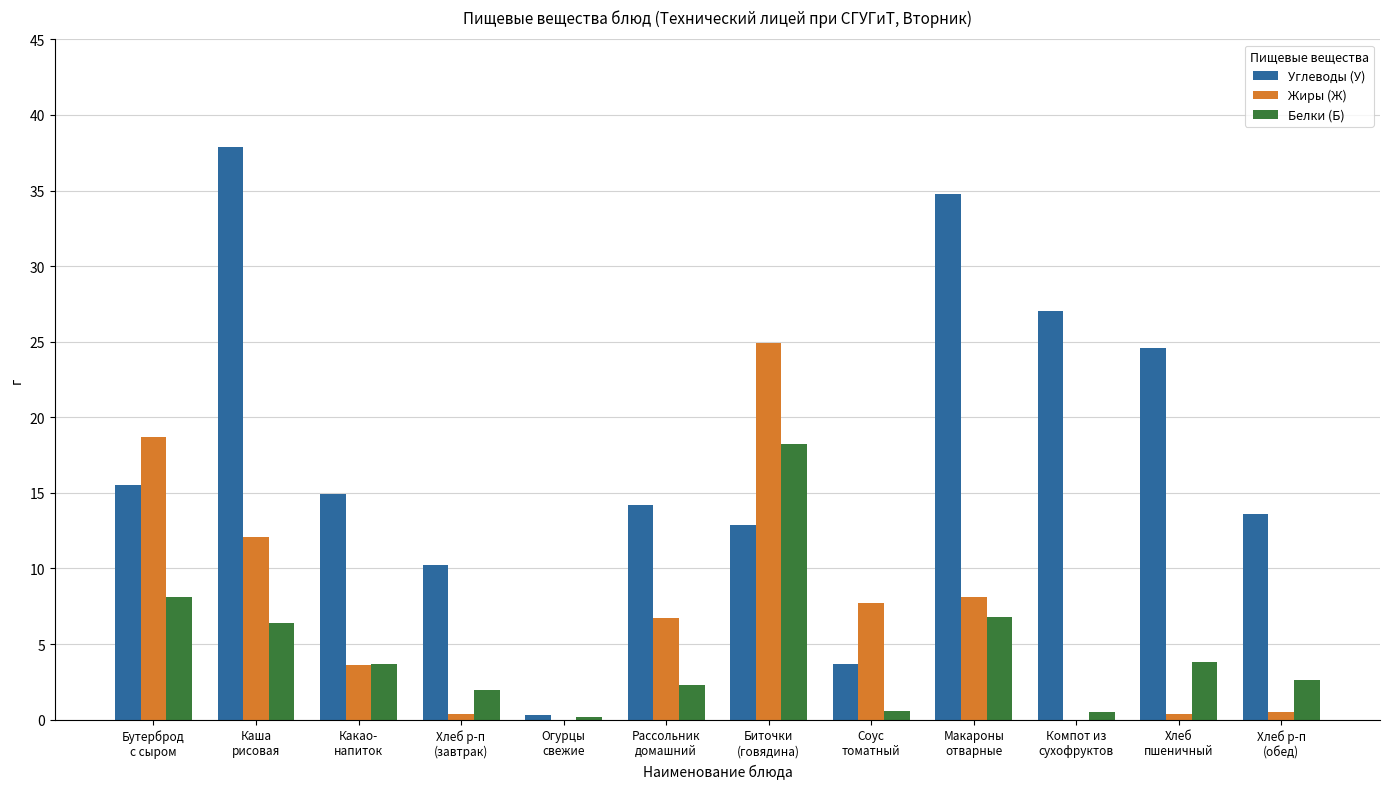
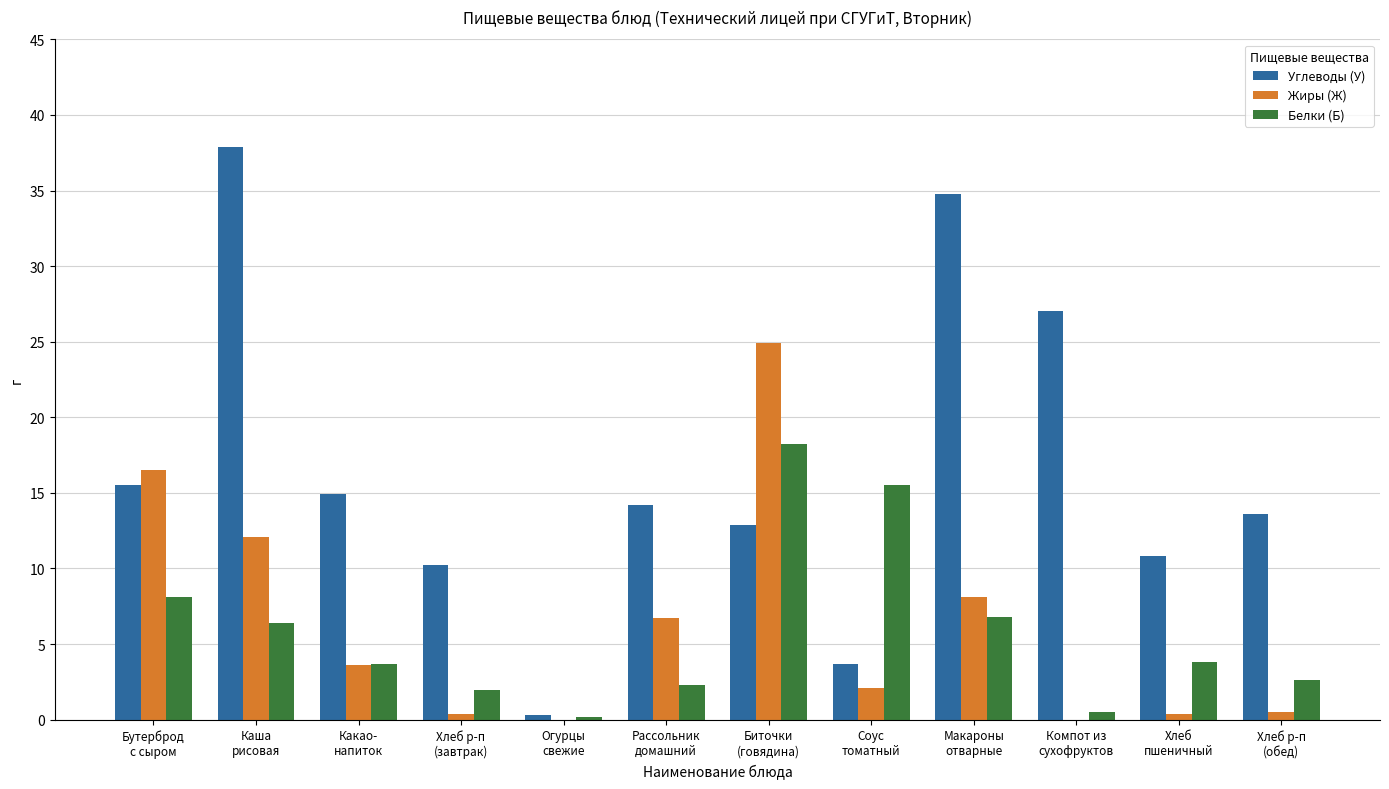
  {
    "Углеводы (У)": {
      "Бутерброд с сыром": 15.5,
      "Каша рисовая": 37.9,
      "Какао- напиток": 14.9,
      "Хлеб р-п (завтрак)": 10.2,
      "Огурцы свежие": 0.3,
      "Рассольник домашний": 14.2,
      "Биточки (говядина)": 12.9,
      "Соус томатный": 3.7,
      "Макароны отварные": 34.8,
      "Компот из сухофруктов": 27.0,
-     "Хлеб пшеничный": 24.6,
+     "Хлеб пшеничный": 10.8,
      "Хлеб р-п (обед)": 13.6
    },
    "Жиры (Ж)": {
-     "Бутерброд с сыром": 18.7,
+     "Бутерброд с сыром": 16.5,
      "Каша рисовая": 12.1,
      "Какао- напиток": 3.6,
      "Хлеб р-п (завтрак)": 0.4,
      "Огурцы свежие": 0.0,
      "Рассольник домашний": 6.7,
      "Биточки (говядина)": 24.9,
-     "Соус томатный": 7.7,
+     "Соус томатный": 2.1,
      "Макароны отварные": 8.1,
      "Компот из сухофруктов": 0.0,
      "Хлеб пшеничный": 0.4,
      "Хлеб р-п (обед)": 0.5
    },
    "Белки (Б)": {
      "Бутерброд с сыром": 8.1,
      "Каша рисовая": 6.4,
      "Какао- напиток": 3.7,
      "Хлеб р-п (завтрак)": 2.0,
      "Огурцы свежие": 0.2,
      "Рассольник домашний": 2.3,
      "Биточки (говядина)": 18.2,
-     "Соус томатный": 0.6,
+     "Соус томатный": 15.5,
      "Макароны отварные": 6.8,
      "Компот из сухофруктов": 0.5,
      "Хлеб пшеничный": 3.8,
      "Хлеб р-п (обед)": 2.6
    }
  }
